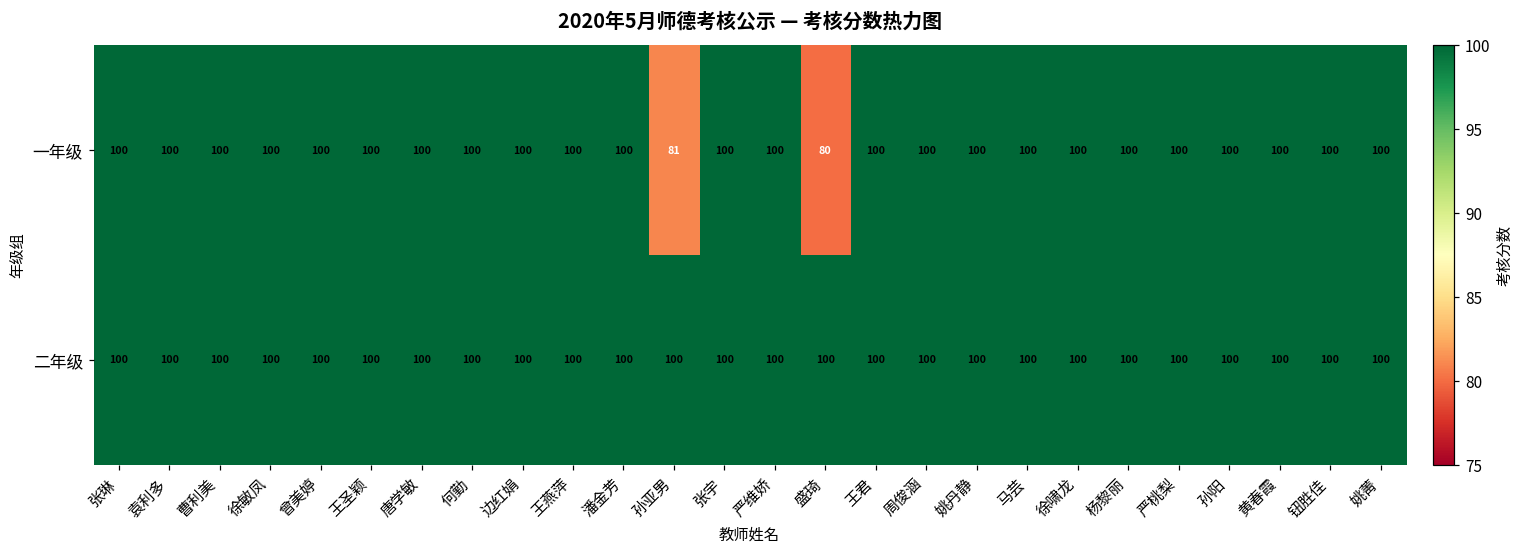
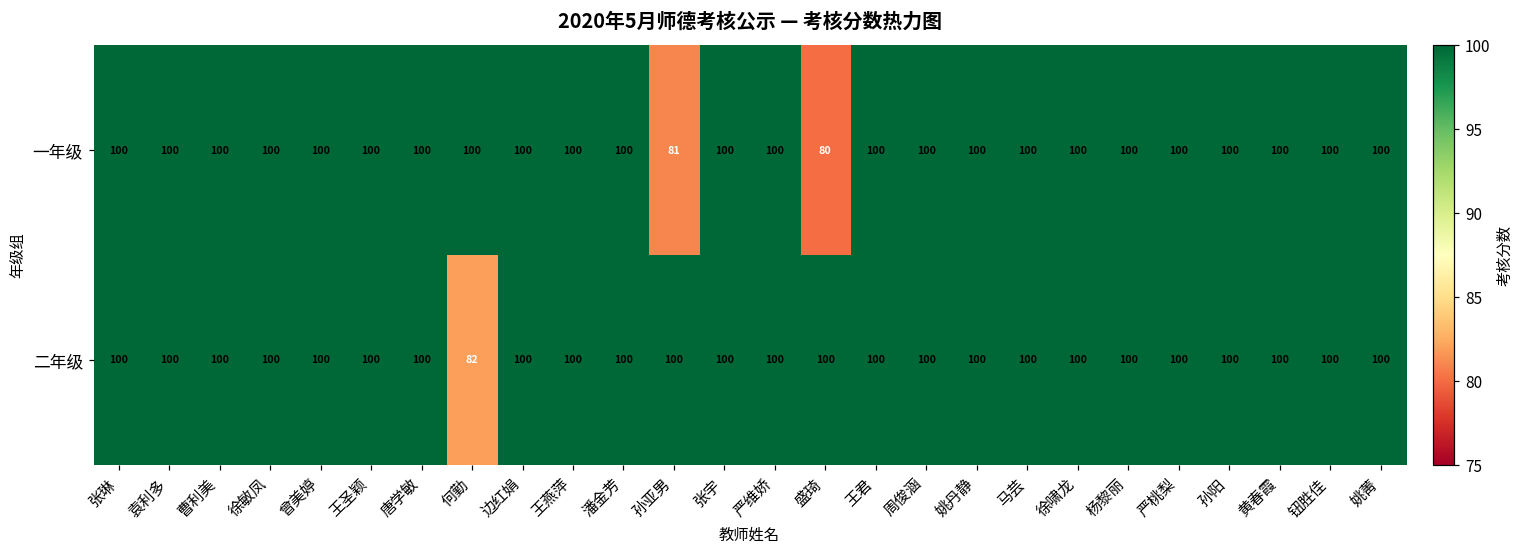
  {
    "一年级": {
      "张琳": 100,
      "袁利多": 100,
      "曹利美": 100,
      "徐敏凤": 100,
      "曾美婷": 100,
      "王圣颖": 100,
      "唐学敏": 100,
      "何勤": 100,
      "边红娟": 100,
      "王燕萍": 100,
      "潘金芳": 100,
      "孙亚男": 81,
      "张宇": 100,
      "严维娇": 100,
      "盛琦": 80,
      "王君": 100,
      "周俊涵": 100,
      "姚丹静": 100,
      "马芸": 100,
      "徐啸龙": 100,
      "杨黎丽": 100,
      "严桃梨": 100,
      "孙阳": 100,
      "黄春霞": 100,
      "钮胜佳": 100,
      "姚菁": 100
    },
    "二年级": {
      "张琳": 100,
      "袁利多": 100,
      "曹利美": 100,
      "徐敏凤": 100,
      "曾美婷": 100,
      "王圣颖": 100,
      "唐学敏": 100,
-     "何勤": 100,
+     "何勤": 82,
      "边红娟": 100,
      "王燕萍": 100,
      "潘金芳": 100,
      "孙亚男": 100,
      "张宇": 100,
      "严维娇": 100,
      "盛琦": 100,
      "王君": 100,
      "周俊涵": 100,
      "姚丹静": 100,
      "马芸": 100,
      "徐啸龙": 100,
      "杨黎丽": 100,
      "严桃梨": 100,
      "孙阳": 100,
      "黄春霞": 100,
      "钮胜佳": 100,
      "姚菁": 100
    }
  }
